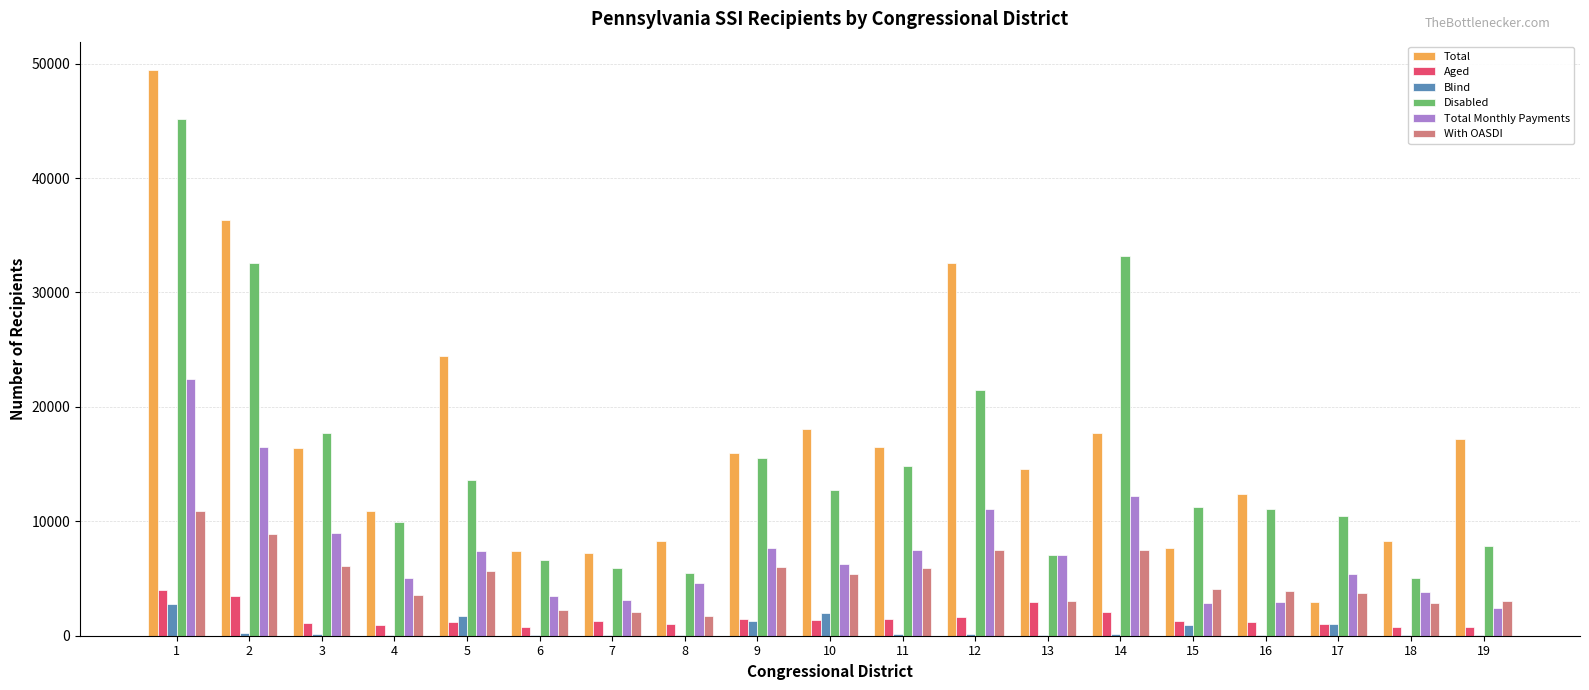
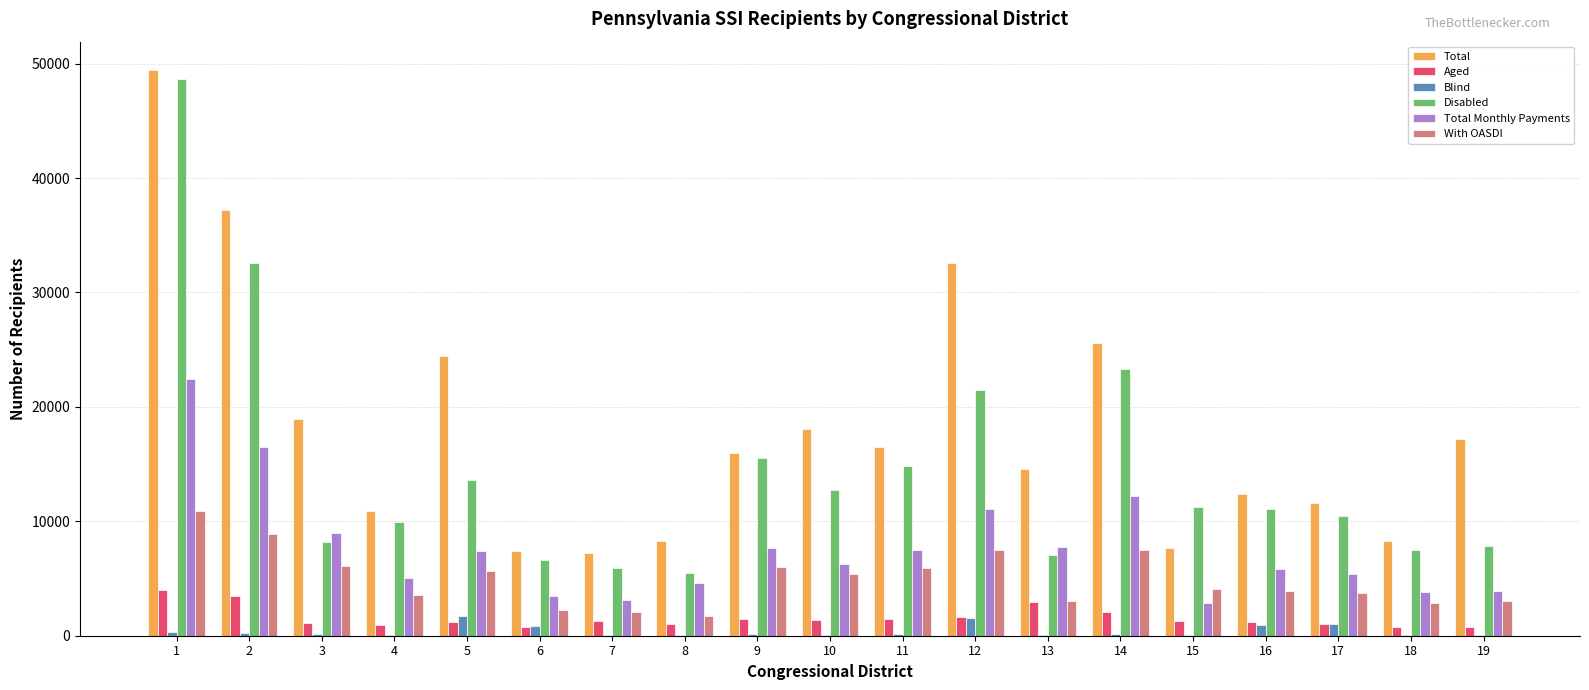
  {
    "Total": {
      "1": 49400,
-     "2": 36300,
-     "3": 16400,
+     "2": 37200,
+     "3": 18900,
      "4": 10900,
      "5": 24400,
      "6": 7400,
      "7": 7300,
      "8": 8300,
      "9": 16000,
      "10": 18100,
      "11": 16500,
      "12": 32600,
      "13": 14600,
-     "14": 17700,
+     "14": 25600,
      "15": 7700,
      "16": 12400,
-     "17": 3000,
+     "17": 11600,
      "18": 8300,
      "19": 17200
    },
    "Blind": {
-     "1": 2800,
+     "1": 300,
      "2": 300,
      "5": 1700,
-     "6": 100,
-     "9": 1300,
-     "10": 2000,
-     "12": 100,
-     "15": 900,
-     "16": 100,
+     "6": 900,
+     "9": 100,
+     "10": 100,
+     "12": 1500,
+     "15": 100,
+     "16": 900,
      "17": 1000
    },
    "Disabled": {
-     "1": 45100,
+     "1": 48600,
      "2": 32600,
-     "3": 17700,
+     "3": 8200,
      "4": 9900,
      "5": 13600,
      "6": 6600,
      "7": 5900,
      "8": 5500,
      "9": 15500,
      "10": 12700,
      "11": 14900,
      "12": 21500,
      "13": 7000,
-     "14": 33200,
+     "14": 23300,
      "15": 11300,
      "16": 11100,
      "17": 10500,
-     "18": 5100,
+     "18": 7500,
      "19": 7800
    },
    "Total Monthly Payments": {
      "1": 22400,
      "2": 16500,
      "3": 8900,
      "4": 5100,
      "5": 7400,
      "6": 3400,
      "7": 3200,
      "8": 4600,
      "9": 7600,
      "10": 6300,
      "11": 7500,
      "12": 11100,
-     "13": 7000,
+     "13": 7700,
      "14": 12200,
      "15": 2800,
-     "16": 2900,
+     "16": 5800,
      "17": 5400,
      "18": 3800,
-     "19": 2400
+     "19": 3900
    }
  }
